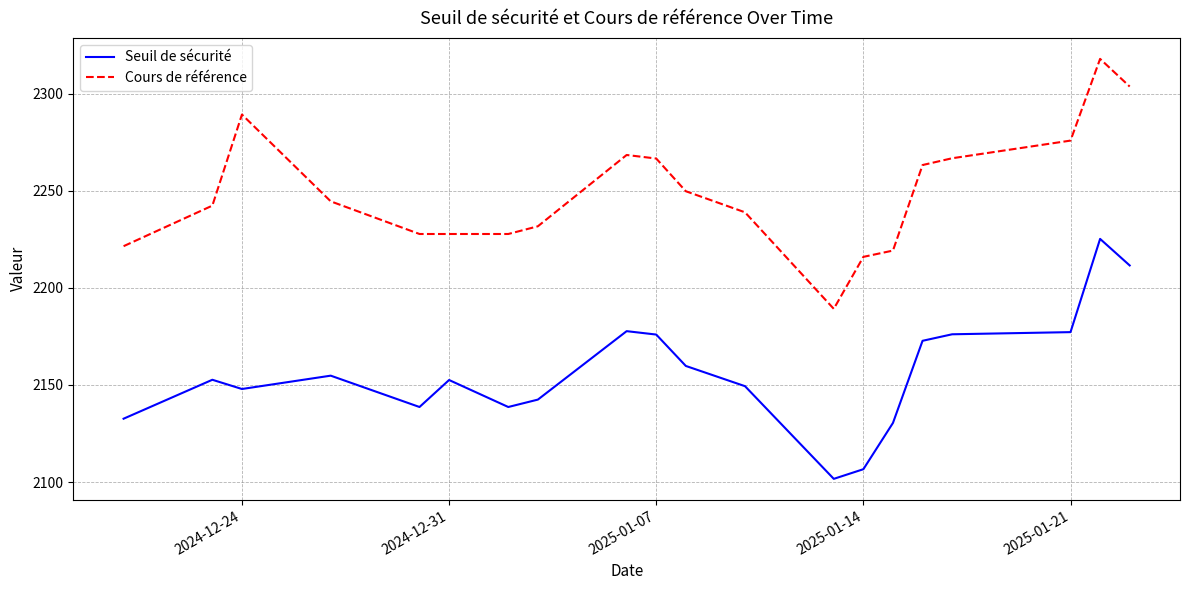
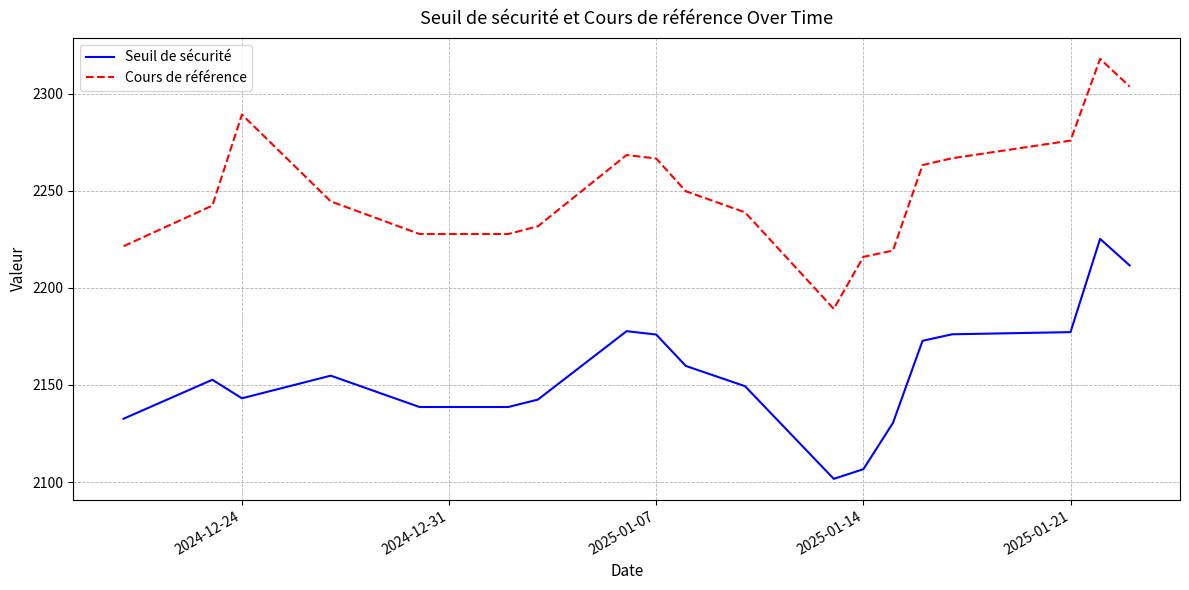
  {
    "Seuil de sécurité": {
-     "2024-12-24": 2148,
-     "2024-12-31": 2153,
+     "2024-12-24": 2143,
+     "2024-12-31": 2139,
      "2025-01-07": 2176,
      "2025-01-14": 2107,
      "2025-01-21": 2177
    },
    "Cours de référence": {
      "2024-12-24": 2289,
      "2024-12-31": 2228,
      "2025-01-07": 2267,
      "2025-01-14": 2216,
      "2025-01-21": 2276
    }
  }
